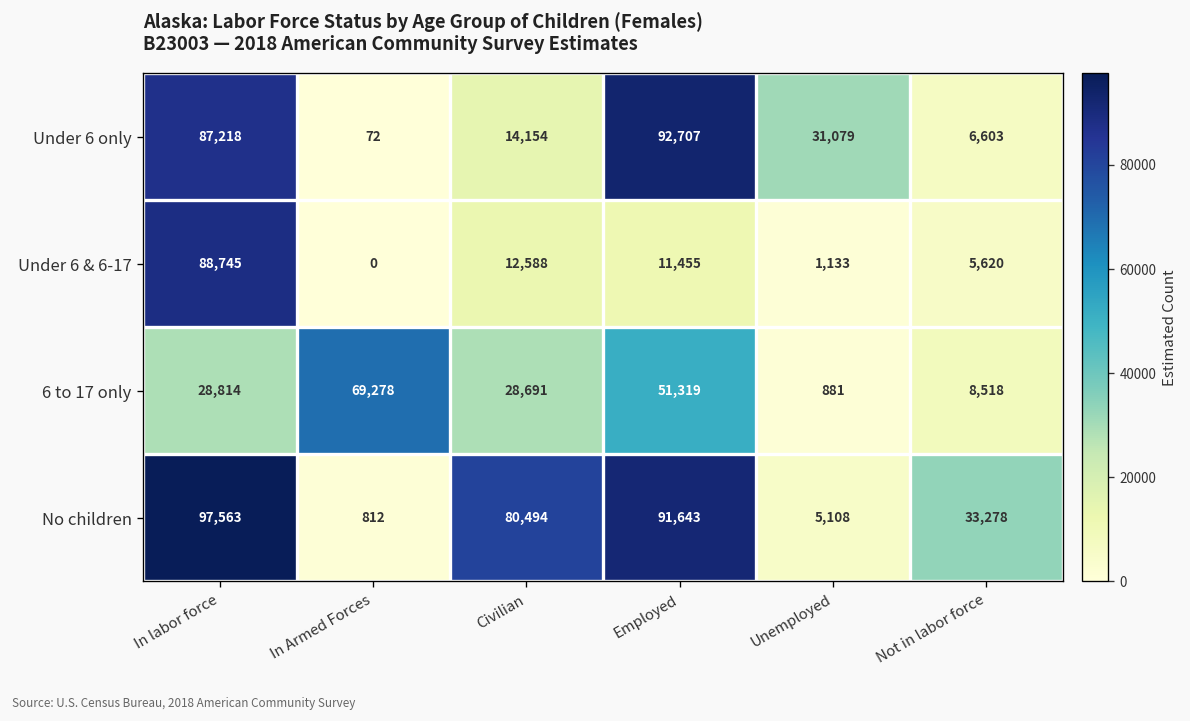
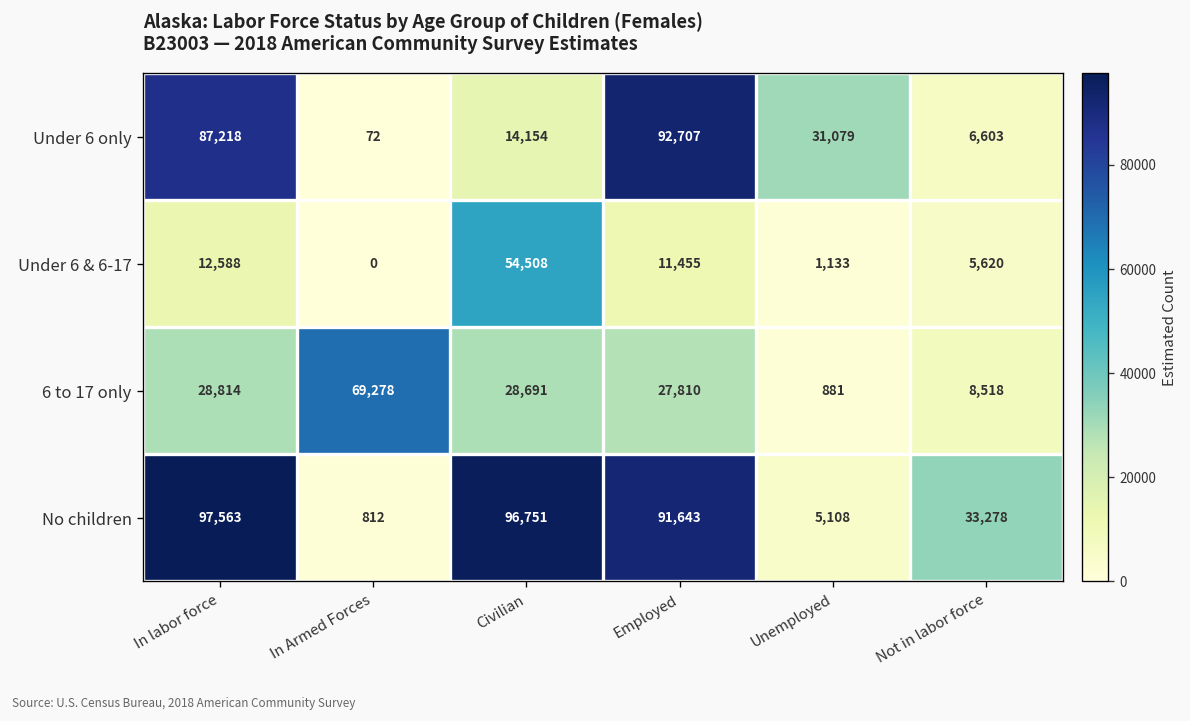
  {
    "Under 6 only": {
      "In labor force": "87,218",
      "In Armed Forces": "72",
      "Civilian": "14,154",
      "Employed": "92,707",
      "Unemployed": "31,079",
      "Not in labor force": "6,603"
    },
    "Under 6 & 6-17": {
-     "In labor force": "88,745",
+     "In labor force": "12,588",
      "In Armed Forces": "0",
-     "Civilian": "12,588",
+     "Civilian": "54,508",
      "Employed": "11,455",
      "Unemployed": "1,133",
      "Not in labor force": "5,620"
    },
    "6 to 17 only": {
      "In labor force": "28,814",
      "In Armed Forces": "69,278",
      "Civilian": "28,691",
-     "Employed": "51,319",
+     "Employed": "27,810",
      "Unemployed": "881",
      "Not in labor force": "8,518"
    },
    "No children": {
      "In labor force": "97,563",
      "In Armed Forces": "812",
-     "Civilian": "80,494",
+     "Civilian": "96,751",
      "Employed": "91,643",
      "Unemployed": "5,108",
      "Not in labor force": "33,278"
    }
  }
